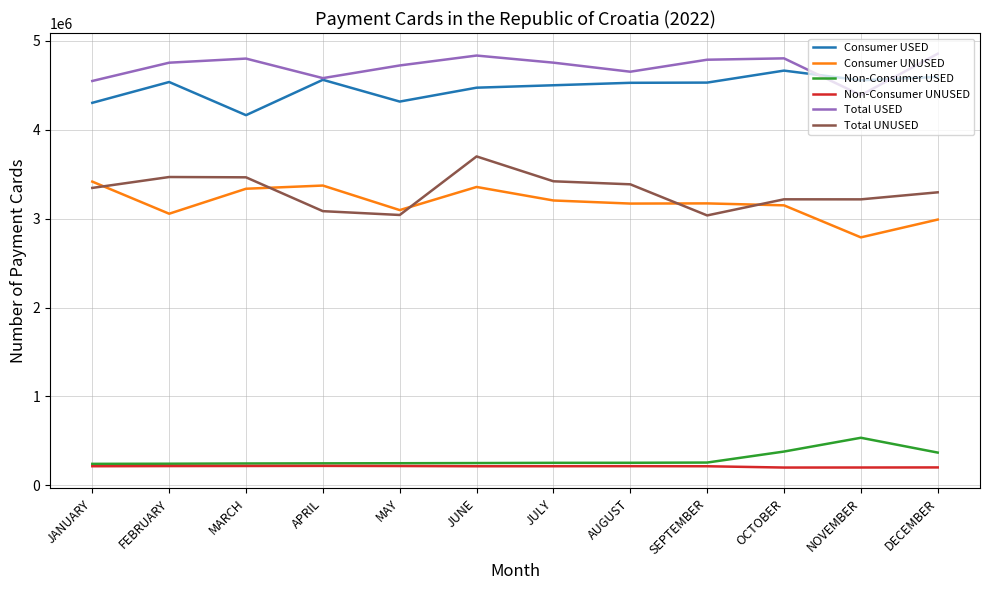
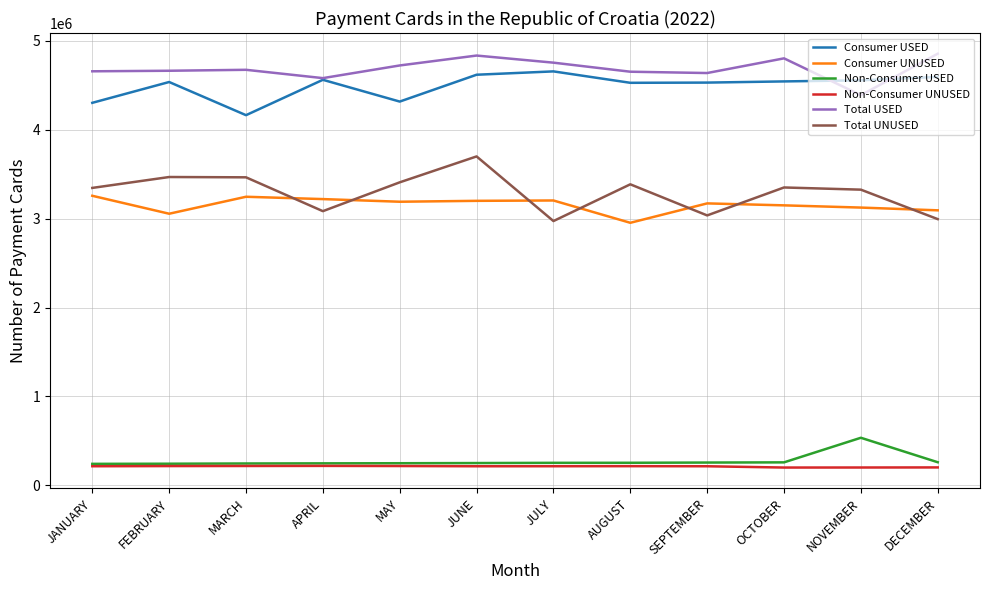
  {
    "Consumer USED": {
      "JANUARY": 4300000,
      "FEBRUARY": 4500000,
      "MARCH": 4200000,
      "MAY": 4300000,
-     "JUNE": 4500000,
-     "JULY": 4500000,
+     "JUNE": 4600000,
+     "JULY": 4700000,
      "AUGUST": 4500000,
      "SEPTEMBER": 4500000,
-     "OCTOBER": 4700000
+     "OCTOBER": 4500000
    },
    "Consumer UNUSED": {
-     "JANUARY": 3400000,
+     "JANUARY": 3300000,
      "FEBRUARY": 3100000,
-     "MARCH": 3300000,
-     "APRIL": 3400000,
-     "MAY": 3100000,
-     "JUNE": 3400000,
+     "MARCH": 3200000,
+     "APRIL": 3200000,
+     "MAY": 3200000,
+     "JUNE": 3200000,
      "JULY": 3200000,
-     "AUGUST": 3200000,
+     "AUGUST": 3000000,
      "SEPTEMBER": 3200000,
      "OCTOBER": 3100000,
-     "NOVEMBER": 2800000,
-     "DECEMBER": 3000000
+     "NOVEMBER": 3100000,
+     "DECEMBER": 3100000
    },
    "Non-Consumer USED": {
      "APRIL": 200000,
      "MAY": 200000,
      "JUNE": 300000,
      "JULY": 300000,
      "AUGUST": 300000,
      "SEPTEMBER": 300000,
-     "OCTOBER": 400000,
+     "OCTOBER": 300000,
      "NOVEMBER": 500000,
-     "DECEMBER": 400000
+     "DECEMBER": 300000
    },
    "Non-Consumer UNUSED": {
      "APRIL": 200000,
      "MAY": 200000,
      "JUNE": 200000,
      "JULY": 200000,
      "AUGUST": 200000,
      "SEPTEMBER": 200000,
      "OCTOBER": 200000,
      "NOVEMBER": 200000,
      "DECEMBER": 200000
    },
    "Total USED": {
-     "JANUARY": 4500000,
-     "FEBRUARY": 4800000,
-     "MARCH": 4800000,
+     "JANUARY": 4700000,
+     "FEBRUARY": 4700000,
+     "MARCH": 4700000,
      "MAY": 4700000,
      "JUNE": 4800000,
      "JULY": 4800000,
      "AUGUST": 4700000,
-     "SEPTEMBER": 4800000,
+     "SEPTEMBER": 4600000,
      "OCTOBER": 4800000
    },
    "Total UNUSED": {
      "JANUARY": 3300000,
      "FEBRUARY": 3500000,
      "MARCH": 3500000,
      "APRIL": 3100000,
-     "MAY": 3000000,
+     "MAY": 3400000,
      "JUNE": 3700000,
-     "JULY": 3400000,
+     "JULY": 3000000,
      "AUGUST": 3400000,
      "SEPTEMBER": 3000000,
-     "OCTOBER": 3200000,
-     "NOVEMBER": 3200000,
-     "DECEMBER": 3300000
+     "OCTOBER": 3400000,
+     "NOVEMBER": 3300000,
+     "DECEMBER": 3000000
    }
  }
